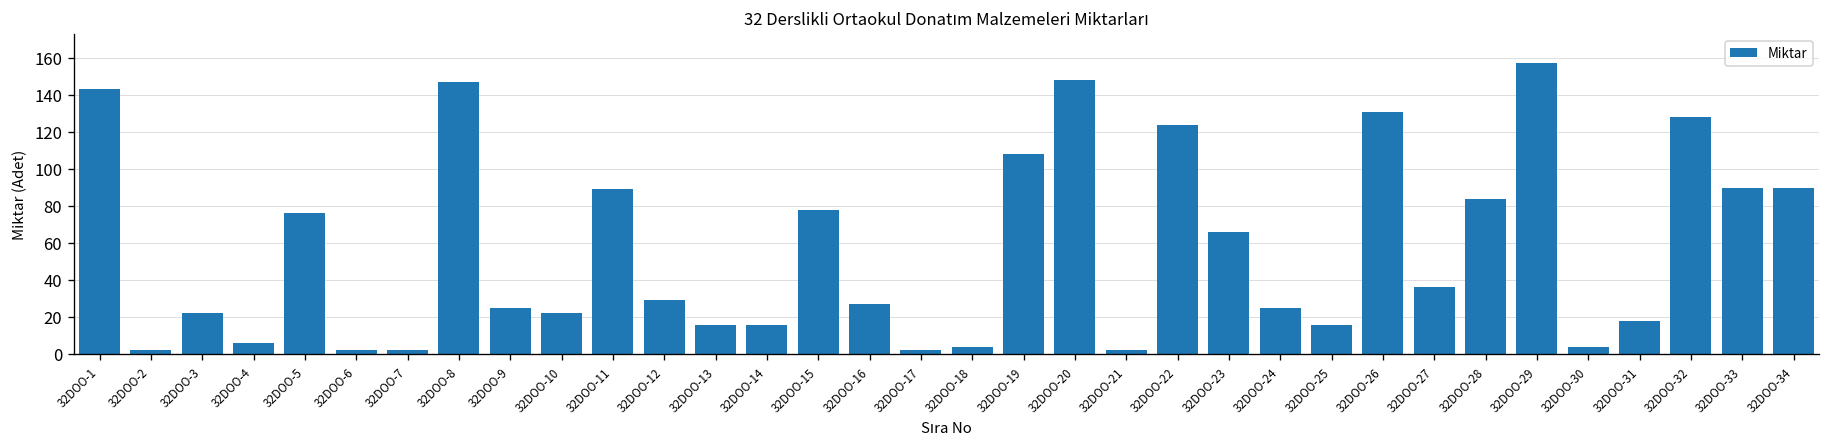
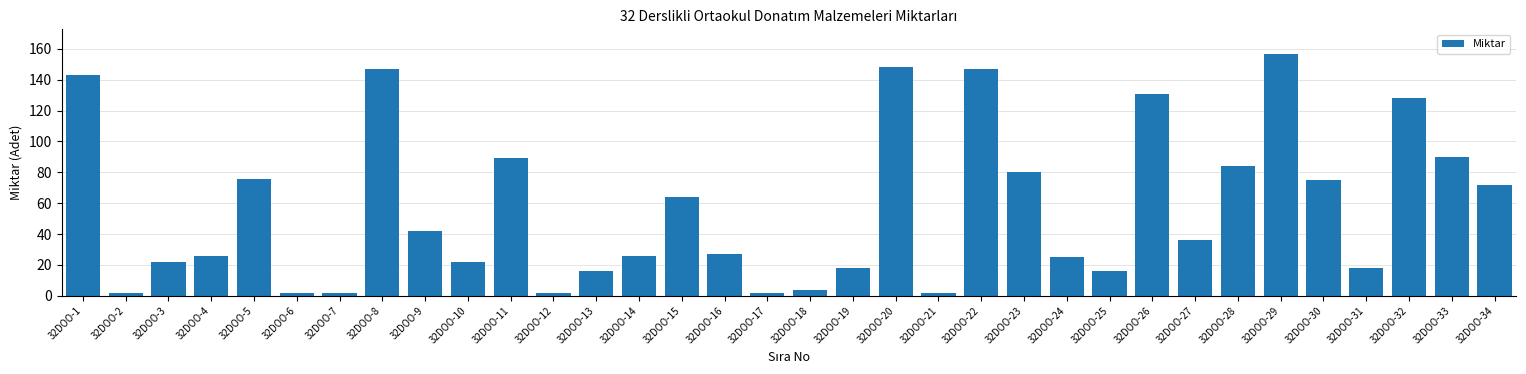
  {
    "32DOO-1": 143,
    "32DOO-2": 2,
    "32DOO-3": 22,
-   "32DOO-4": 6,
+   "32DOO-4": 26,
    "32DOO-5": 76,
    "32DOO-6": 2,
    "32DOO-7": 2,
    "32DOO-8": 147,
-   "32DOO-9": 25,
+   "32DOO-9": 42,
    "32DOO-10": 22,
    "32DOO-11": 89,
-   "32DOO-12": 29,
+   "32DOO-12": 2,
    "32DOO-13": 16,
-   "32DOO-14": 16,
-   "32DOO-15": 78,
+   "32DOO-14": 26,
+   "32DOO-15": 64,
    "32DOO-16": 27,
    "32DOO-17": 2,
    "32DOO-18": 4,
-   "32DOO-19": 108,
+   "32DOO-19": 18,
    "32DOO-20": 148,
    "32DOO-21": 2,
-   "32DOO-22": 124,
-   "32DOO-23": 66,
+   "32DOO-22": 147,
+   "32DOO-23": 80,
    "32DOO-24": 25,
    "32DOO-25": 16,
    "32DOO-26": 131,
    "32DOO-27": 36,
    "32DOO-28": 84,
    "32DOO-29": 157,
-   "32DOO-30": 4,
+   "32DOO-30": 75,
    "32DOO-31": 18,
    "32DOO-32": 128,
    "32DOO-33": 90,
-   "32DOO-34": 90
+   "32DOO-34": 72
  }
